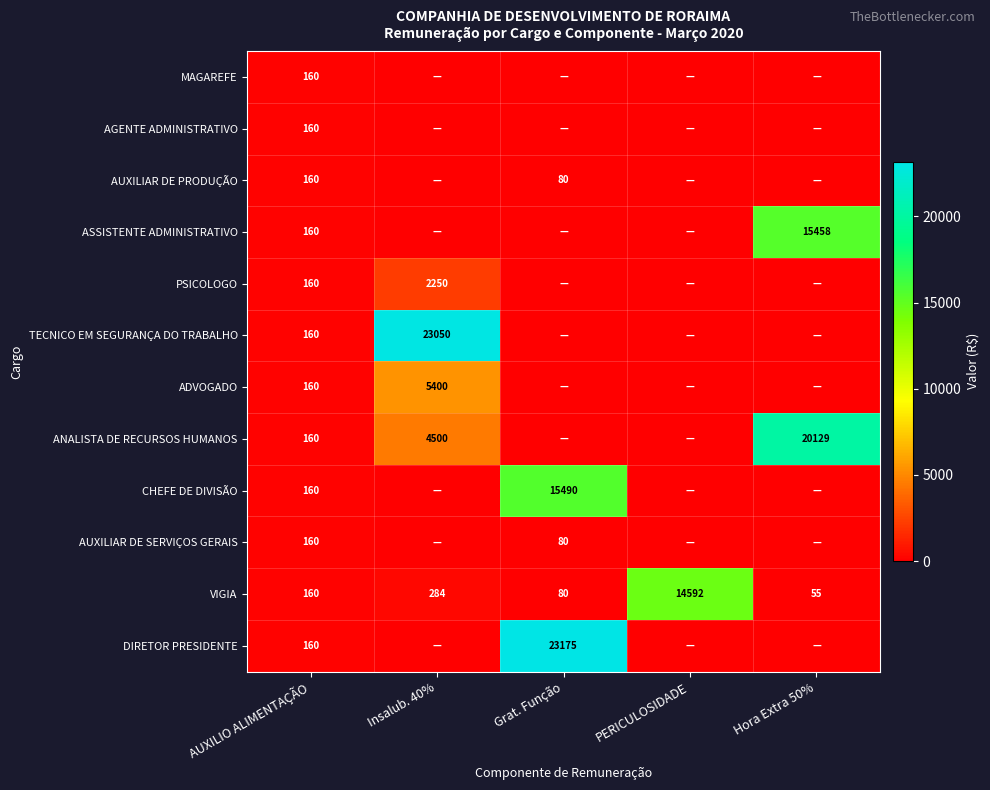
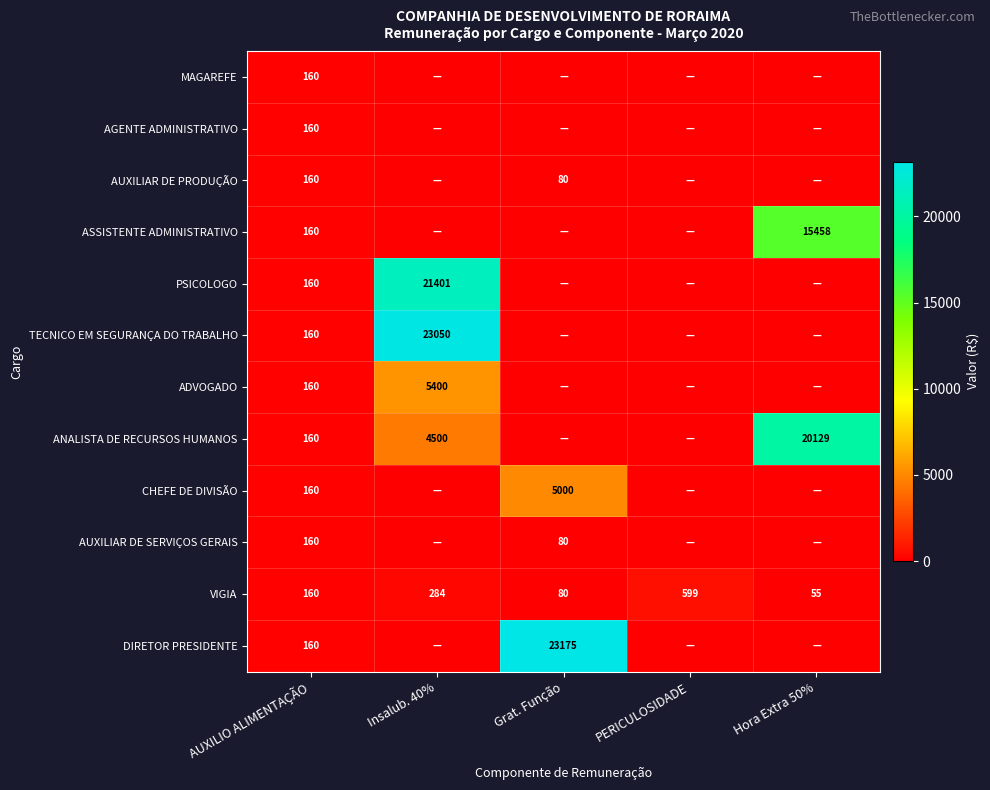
  {
    "MAGAREFE": {
      "AUXILIO ALIMENTAÇÃO": 160
    },
    "AGENTE ADMINISTRATIVO": {
      "AUXILIO ALIMENTAÇÃO": 160
    },
    "AUXILIAR DE PRODUÇÃO": {
      "AUXILIO ALIMENTAÇÃO": 160,
      "Grat. Função": 80
    },
    "ASSISTENTE ADMINISTRATIVO": {
      "AUXILIO ALIMENTAÇÃO": 160,
      "Hora Extra 50%": 15458
    },
    "PSICOLOGO": {
      "AUXILIO ALIMENTAÇÃO": 160,
-     "Insalub. 40%": 2250
+     "Insalub. 40%": 21401
    },
    "TECNICO EM SEGURANÇA DO TRABALHO": {
      "AUXILIO ALIMENTAÇÃO": 160,
      "Insalub. 40%": 23050
    },
    "ADVOGADO": {
      "AUXILIO ALIMENTAÇÃO": 160,
      "Insalub. 40%": 5400
    },
    "ANALISTA DE RECURSOS HUMANOS": {
      "AUXILIO ALIMENTAÇÃO": 160,
      "Insalub. 40%": 4500,
      "Hora Extra 50%": 20129
    },
    "CHEFE DE DIVISÃO": {
      "AUXILIO ALIMENTAÇÃO": 160,
-     "Grat. Função": 15490
+     "Grat. Função": 5000
    },
    "AUXILIAR DE SERVIÇOS GERAIS": {
      "AUXILIO ALIMENTAÇÃO": 160,
      "Grat. Função": 80
    },
    "VIGIA": {
      "AUXILIO ALIMENTAÇÃO": 160,
      "Insalub. 40%": 284,
      "Grat. Função": 80,
-     "PERICULOSIDADE": 14592,
+     "PERICULOSIDADE": 599,
      "Hora Extra 50%": 55
    },
    "DIRETOR PRESIDENTE": {
      "AUXILIO ALIMENTAÇÃO": 160,
      "Grat. Função": 23175
    }
  }
